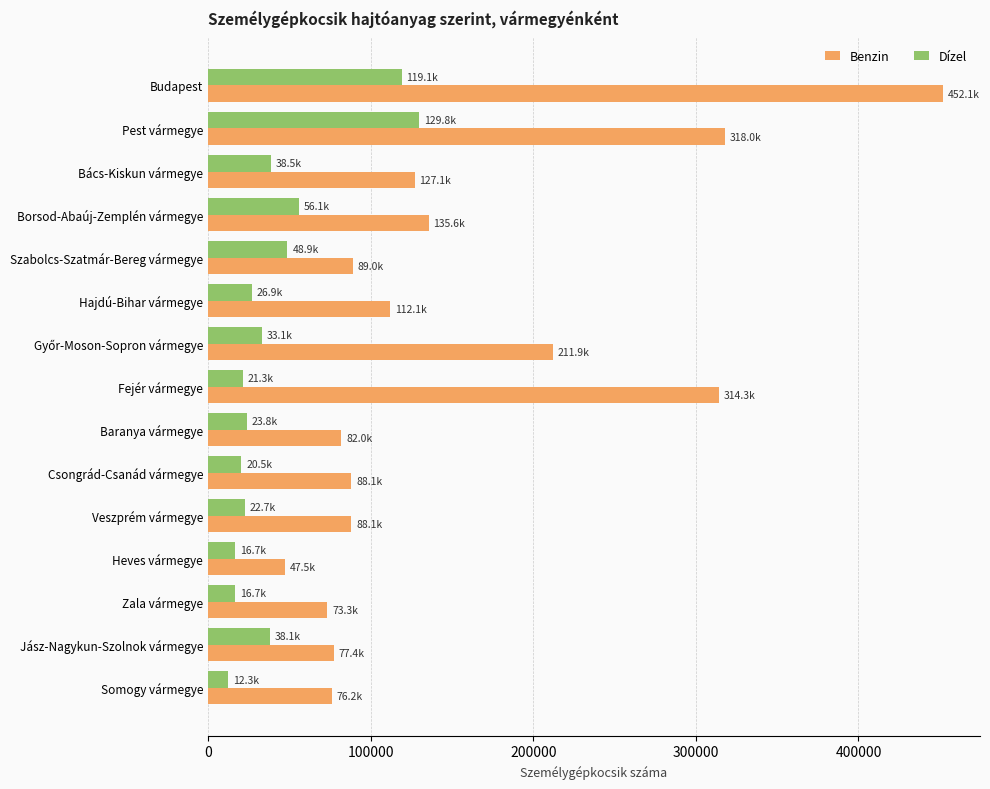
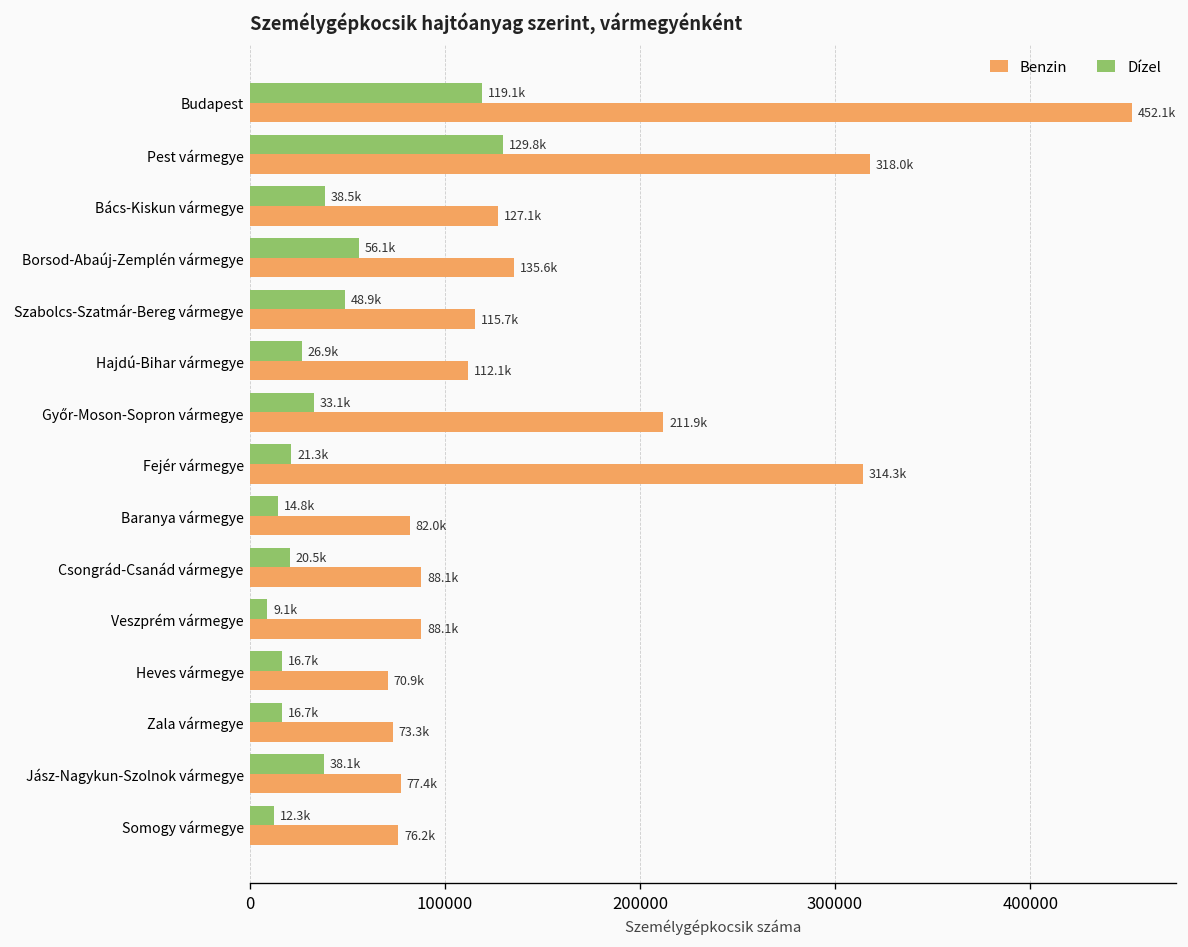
  {
    "Benzin": {
      "Budapest": "452.1k",
      "Pest vármegye": "318.0k",
      "Bács-Kiskun vármegye": "127.1k",
      "Borsod-Abaúj-Zemplén vármegye": "135.6k",
-     "Szabolcs-Szatmár-Bereg vármegye": "89.0k",
+     "Szabolcs-Szatmár-Bereg vármegye": "115.7k",
      "Hajdú-Bihar vármegye": "112.1k",
      "Győr-Moson-Sopron vármegye": "211.9k",
      "Fejér vármegye": "314.3k",
      "Baranya vármegye": "82.0k",
      "Csongrád-Csanád vármegye": "88.1k",
      "Veszprém vármegye": "88.1k",
-     "Heves vármegye": "47.5k",
+     "Heves vármegye": "70.9k",
      "Zala vármegye": "73.3k",
      "Jász-Nagykun-Szolnok vármegye": "77.4k",
      "Somogy vármegye": "76.2k"
    },
    "Dízel": {
      "Budapest": "119.1k",
      "Pest vármegye": "129.8k",
      "Bács-Kiskun vármegye": "38.5k",
      "Borsod-Abaúj-Zemplén vármegye": "56.1k",
      "Szabolcs-Szatmár-Bereg vármegye": "48.9k",
      "Hajdú-Bihar vármegye": "26.9k",
      "Győr-Moson-Sopron vármegye": "33.1k",
      "Fejér vármegye": "21.3k",
-     "Baranya vármegye": "23.8k",
+     "Baranya vármegye": "14.8k",
      "Csongrád-Csanád vármegye": "20.5k",
-     "Veszprém vármegye": "22.7k",
+     "Veszprém vármegye": "9.1k",
      "Heves vármegye": "16.7k",
      "Zala vármegye": "16.7k",
      "Jász-Nagykun-Szolnok vármegye": "38.1k",
      "Somogy vármegye": "12.3k"
    }
  }
